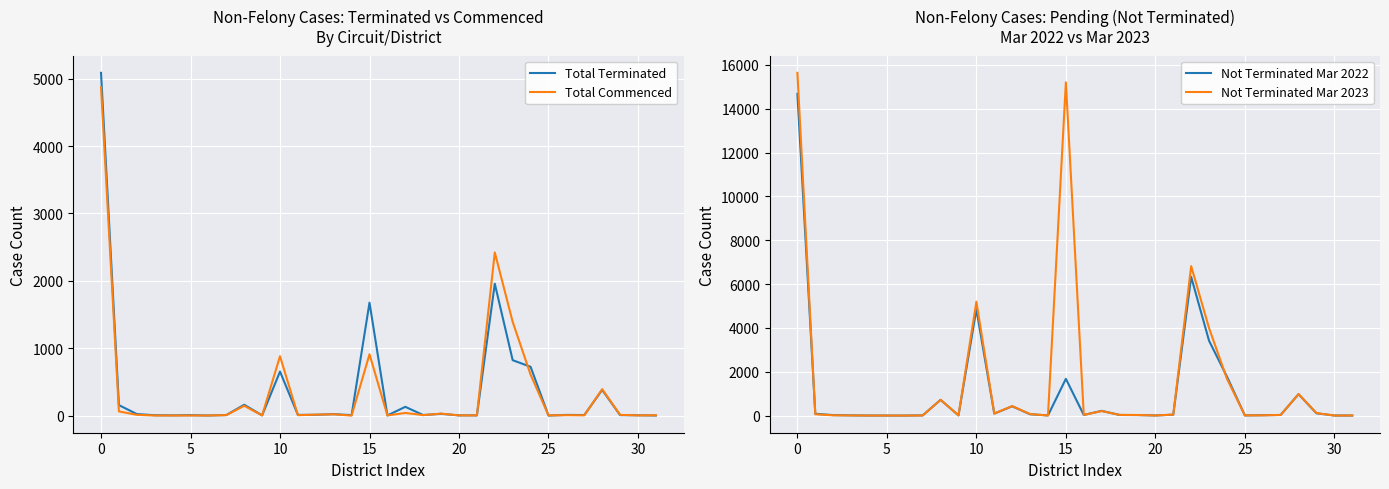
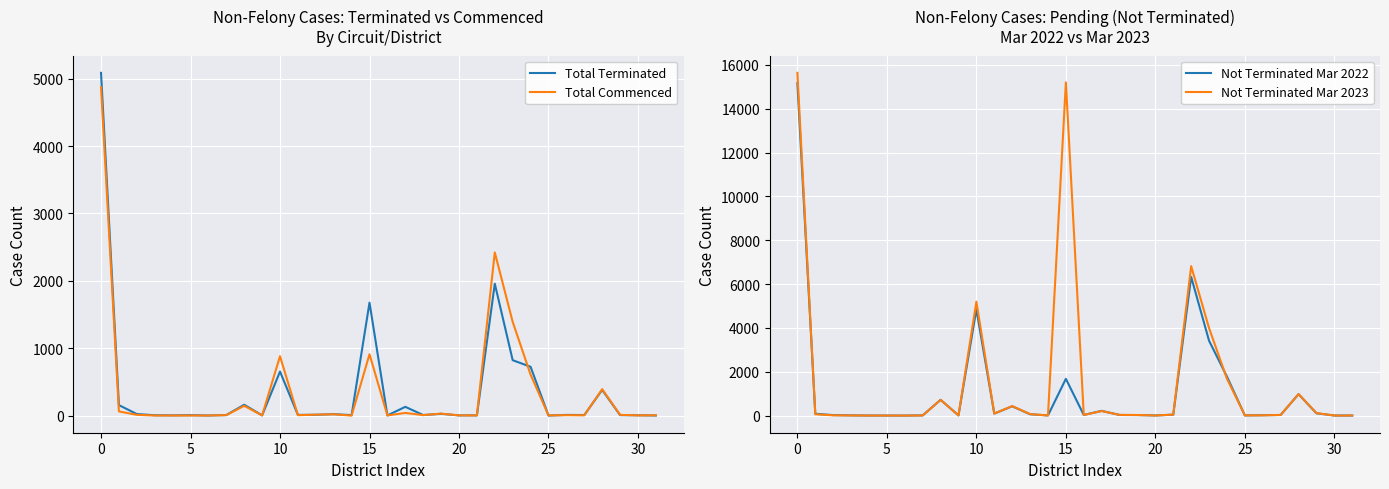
  {
    "Non-Felony Cases: Terminated vs Commenced By Circuit/District": {
      "Total Terminated": {
        "0": 5100,
        "10": 700,
        "15": 1700
      },
      "Total Commenced": {
        "0": 4900,
        "10": 900,
        "15": 900
      }
    },
    "Non-Felony Cases: Pending (Not Terminated) Mar 2022 vs Mar 2023": {
      "Not Terminated Mar 2022": {
-       "0": 14700,
+       "0": 15200,
        "10": 4800,
        "15": 1700
      },
      "Not Terminated Mar 2023": {
        "0": 15600,
        "10": 5200,
        "15": 15200
      }
    }
  }
